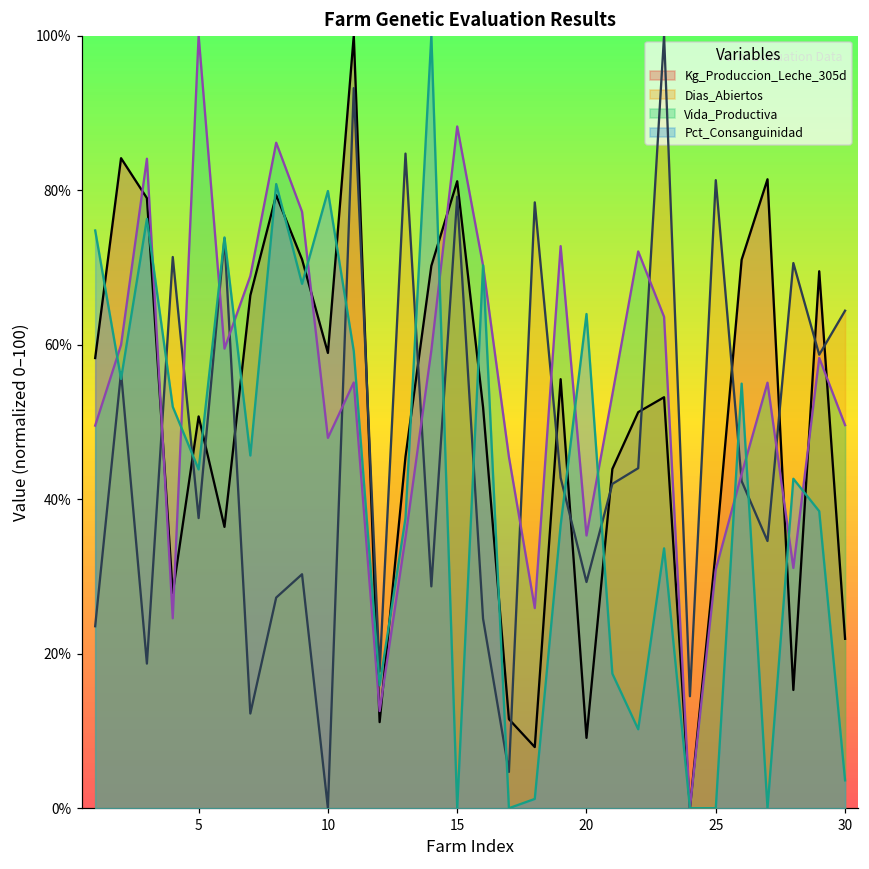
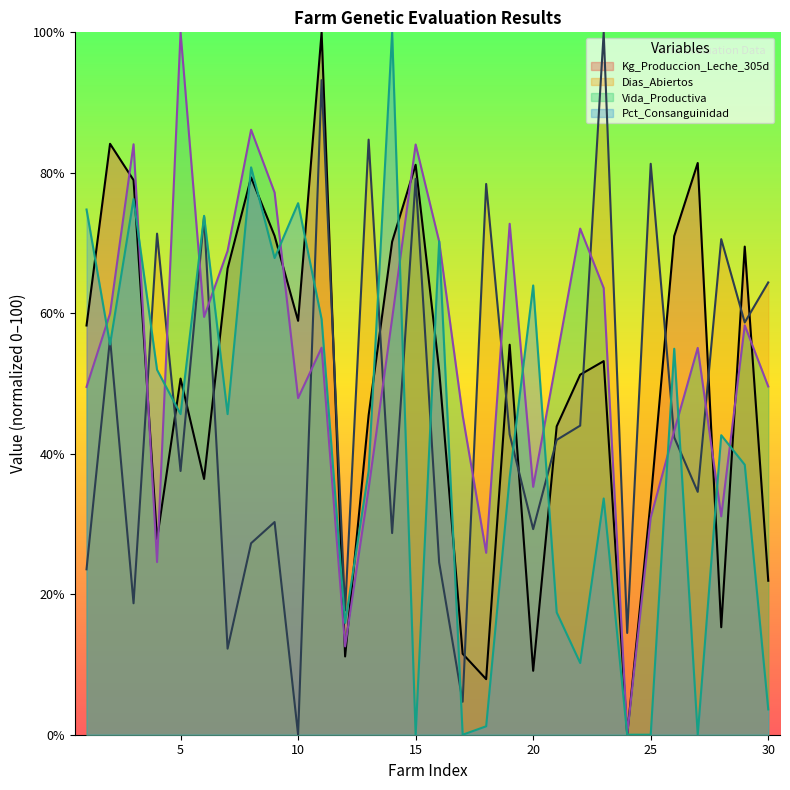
  {
    "Vida_Productiva": {
      "5": "100%",
      "10": "48%",
-     "15": "88%",
+     "15": "84%",
      "20": "35%",
      "25": "31%",
      "30": "50%"
    },
    "Pct_Consanguinidad": {
-     "5": "44%",
-     "10": "80%",
+     "5": "46%",
+     "10": "76%",
      "15": "0%",
      "20": "64%",
      "25": "0%",
      "30": "4%"
    }
  }
